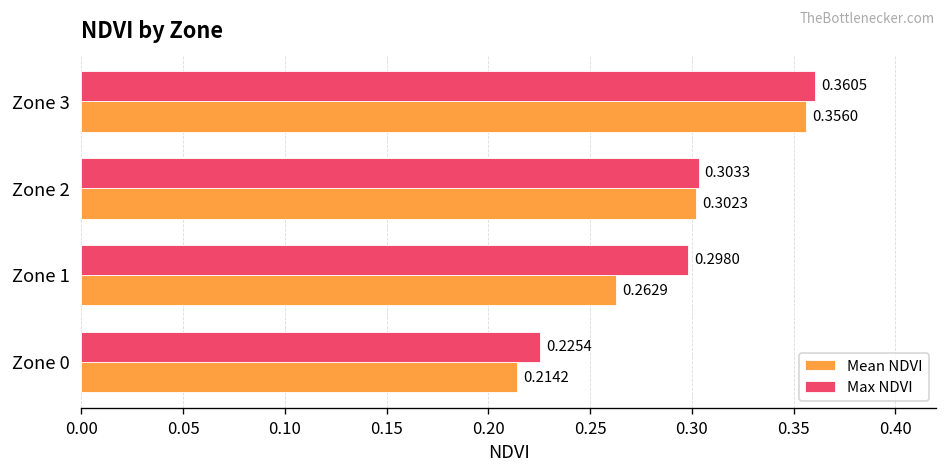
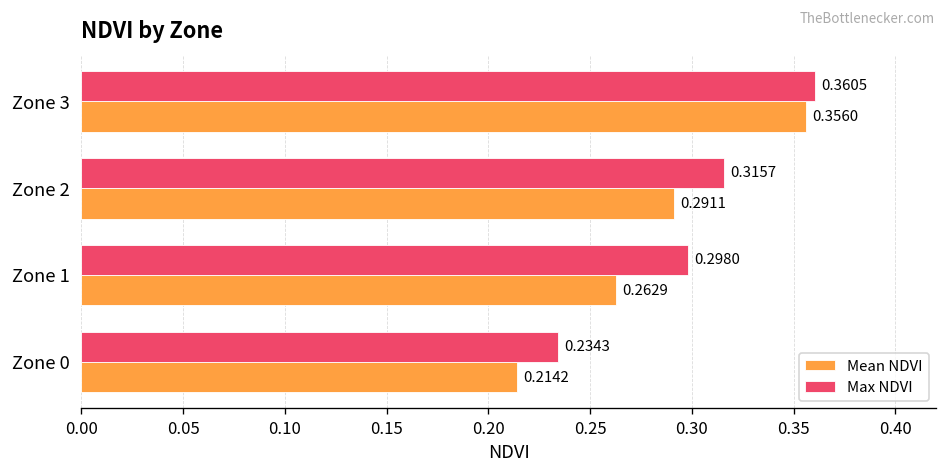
  {
    "Mean NDVI": {
      "Zone 3": 0.3560,
-     "Zone 2": 0.3023,
+     "Zone 2": 0.2911,
      "Zone 1": 0.2629,
      "Zone 0": 0.2142
    },
    "Max NDVI": {
      "Zone 3": 0.3605,
-     "Zone 2": 0.3033,
+     "Zone 2": 0.3157,
      "Zone 1": 0.2980,
-     "Zone 0": 0.2254
+     "Zone 0": 0.2343
    }
  }
